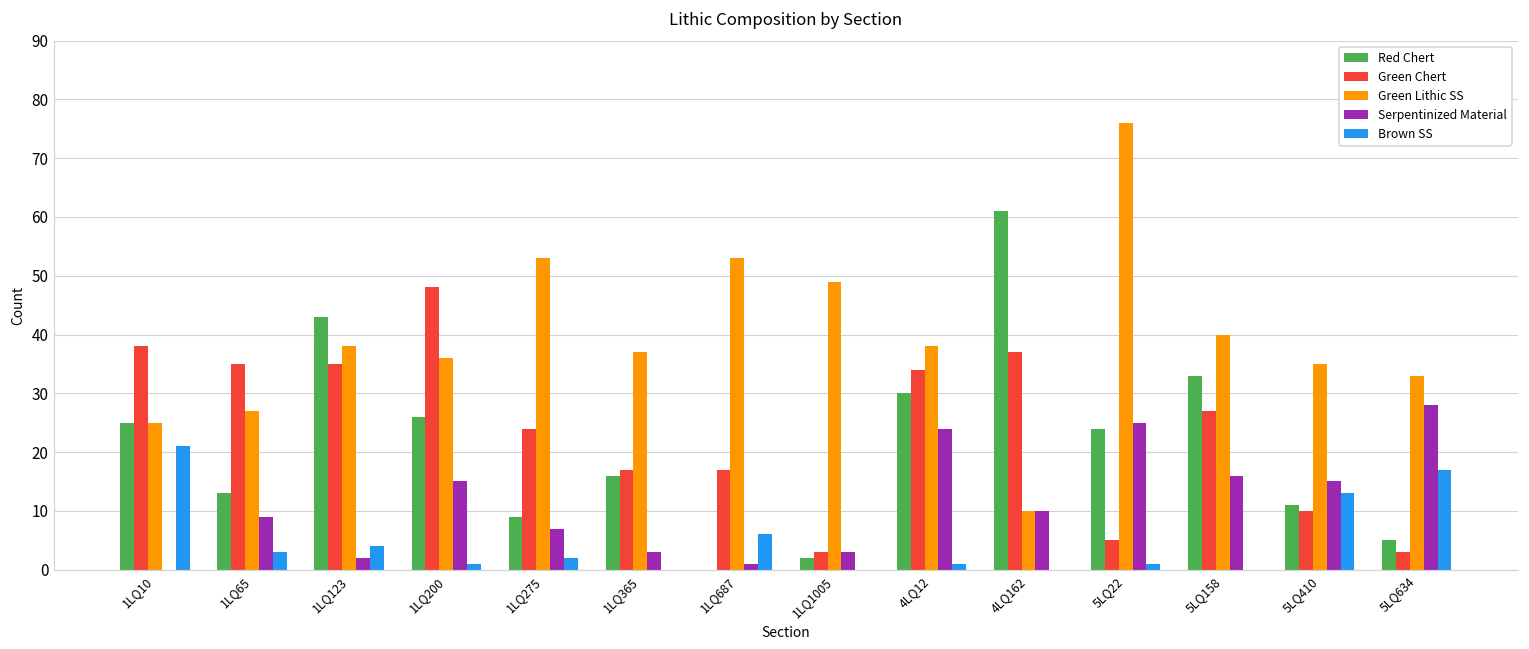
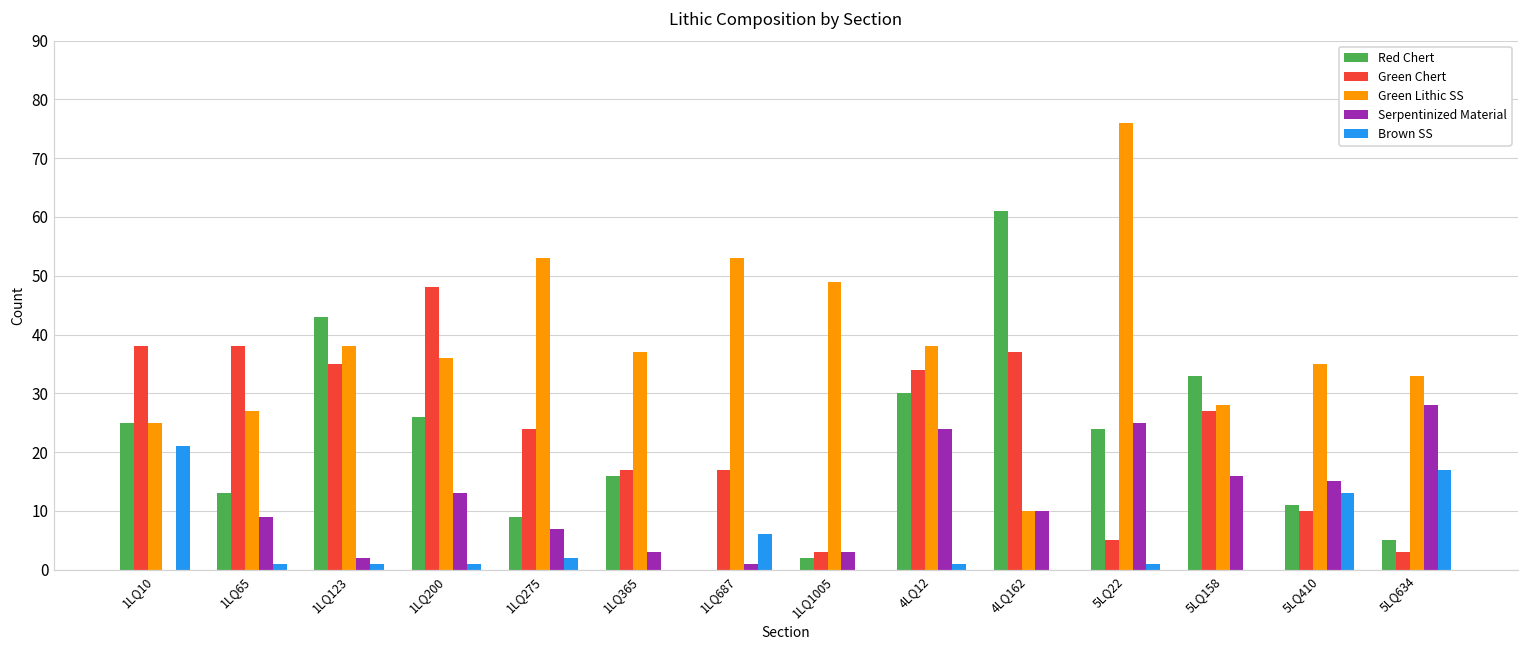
  {
    "Red Chert": {
      "1LQ10": 25,
      "1LQ65": 13,
      "1LQ123": 43,
      "1LQ200": 26,
      "1LQ275": 9,
      "1LQ365": 16,
      "1LQ687": 0,
      "1LQ1005": 2,
      "4LQ12": 30,
      "4LQ162": 61,
      "5LQ22": 24,
      "5LQ158": 33,
      "5LQ410": 11,
      "5LQ634": 5
    },
    "Green Chert": {
      "1LQ10": 38,
-     "1LQ65": 35,
+     "1LQ65": 38,
      "1LQ123": 35,
      "1LQ200": 48,
      "1LQ275": 24,
      "1LQ365": 17,
      "1LQ687": 17,
      "1LQ1005": 3,
      "4LQ12": 34,
      "4LQ162": 37,
      "5LQ22": 5,
      "5LQ158": 27,
      "5LQ410": 10,
      "5LQ634": 3
    },
    "Green Lithic SS": {
      "1LQ10": 25,
      "1LQ65": 27,
      "1LQ123": 38,
      "1LQ200": 36,
      "1LQ275": 53,
      "1LQ365": 37,
      "1LQ687": 53,
      "1LQ1005": 49,
      "4LQ12": 38,
      "4LQ162": 10,
      "5LQ22": 76,
-     "5LQ158": 40,
+     "5LQ158": 28,
      "5LQ410": 35,
      "5LQ634": 33
    },
    "Serpentinized Material": {
      "1LQ10": 0,
      "1LQ65": 9,
      "1LQ123": 2,
-     "1LQ200": 15,
+     "1LQ200": 13,
      "1LQ275": 7,
      "1LQ365": 3,
      "1LQ687": 1,
      "1LQ1005": 3,
      "4LQ12": 24,
      "4LQ162": 10,
      "5LQ22": 25,
      "5LQ158": 16,
      "5LQ410": 15,
      "5LQ634": 28
    },
    "Brown SS": {
      "1LQ10": 21,
-     "1LQ65": 3,
-     "1LQ123": 4,
+     "1LQ65": 1,
+     "1LQ123": 1,
      "1LQ200": 1,
      "1LQ275": 2,
      "1LQ365": 0,
      "1LQ687": 6,
      "1LQ1005": 0,
      "4LQ12": 1,
      "4LQ162": 0,
      "5LQ22": 1,
      "5LQ158": 0,
      "5LQ410": 13,
      "5LQ634": 17
    }
  }
